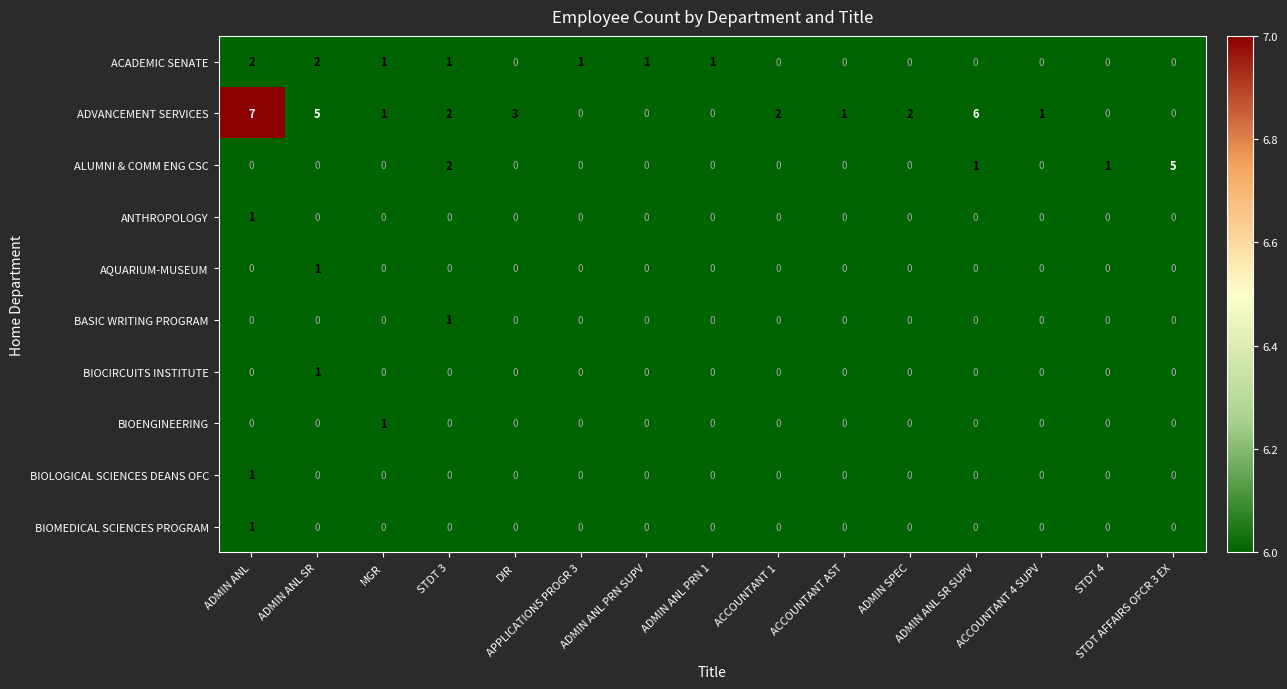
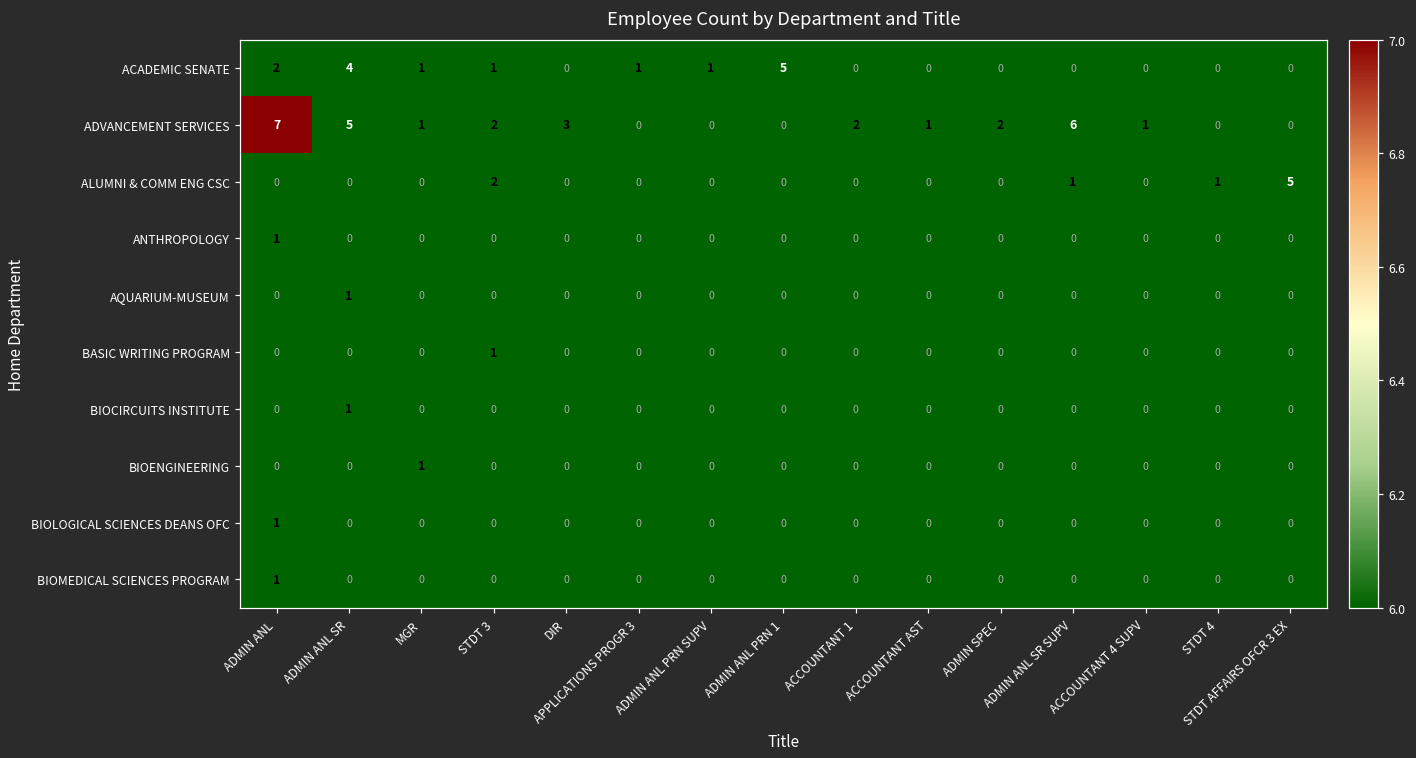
  {
    "ACADEMIC SENATE": {
      "ADMIN ANL": 2,
-     "ADMIN ANL SR": 2,
+     "ADMIN ANL SR": 4,
      "MGR": 1,
      "STDT 3": 1,
      "DIR": 0,
      "APPLICATIONS PROGR 3": 1,
      "ADMIN ANL PRN SUPV": 1,
-     "ADMIN ANL PRN 1": 1,
+     "ADMIN ANL PRN 1": 5,
      "ACCOUNTANT 1": 0,
      "ACCOUNTANT AST": 0,
      "ADMIN SPEC": 0,
      "ADMIN ANL SR SUPV": 0,
      "ACCOUNTANT 4 SUPV": 0,
      "STDT 4": 0,
      "STDT AFFAIRS OFCR 3 EX": 0
    },
    "ADVANCEMENT SERVICES": {
      "ADMIN ANL": 7,
      "ADMIN ANL SR": 5,
      "MGR": 1,
      "STDT 3": 2,
      "DIR": 3,
      "APPLICATIONS PROGR 3": 0,
      "ADMIN ANL PRN SUPV": 0,
      "ADMIN ANL PRN 1": 0,
      "ACCOUNTANT 1": 2,
      "ACCOUNTANT AST": 1,
      "ADMIN SPEC": 2,
      "ADMIN ANL SR SUPV": 6,
      "ACCOUNTANT 4 SUPV": 1,
      "STDT 4": 0,
      "STDT AFFAIRS OFCR 3 EX": 0
    },
    "ALUMNI & COMM ENG CSC": {
      "ADMIN ANL": 0,
      "ADMIN ANL SR": 0,
      "MGR": 0,
      "STDT 3": 2,
      "DIR": 0,
      "APPLICATIONS PROGR 3": 0,
      "ADMIN ANL PRN SUPV": 0,
      "ADMIN ANL PRN 1": 0,
      "ACCOUNTANT 1": 0,
      "ACCOUNTANT AST": 0,
      "ADMIN SPEC": 0,
      "ADMIN ANL SR SUPV": 1,
      "ACCOUNTANT 4 SUPV": 0,
      "STDT 4": 1,
      "STDT AFFAIRS OFCR 3 EX": 5
    },
    "ANTHROPOLOGY": {
      "ADMIN ANL": 1,
      "ADMIN ANL SR": 0,
      "MGR": 0,
      "STDT 3": 0,
      "DIR": 0,
      "APPLICATIONS PROGR 3": 0,
      "ADMIN ANL PRN SUPV": 0,
      "ADMIN ANL PRN 1": 0,
      "ACCOUNTANT 1": 0,
      "ACCOUNTANT AST": 0,
      "ADMIN SPEC": 0,
      "ADMIN ANL SR SUPV": 0,
      "ACCOUNTANT 4 SUPV": 0,
      "STDT 4": 0,
      "STDT AFFAIRS OFCR 3 EX": 0
    },
    "AQUARIUM-MUSEUM": {
      "ADMIN ANL": 0,
      "ADMIN ANL SR": 1,
      "MGR": 0,
      "STDT 3": 0,
      "DIR": 0,
      "APPLICATIONS PROGR 3": 0,
      "ADMIN ANL PRN SUPV": 0,
      "ADMIN ANL PRN 1": 0,
      "ACCOUNTANT 1": 0,
      "ACCOUNTANT AST": 0,
      "ADMIN SPEC": 0,
      "ADMIN ANL SR SUPV": 0,
      "ACCOUNTANT 4 SUPV": 0,
      "STDT 4": 0,
      "STDT AFFAIRS OFCR 3 EX": 0
    },
    "BASIC WRITING PROGRAM": {
      "ADMIN ANL": 0,
      "ADMIN ANL SR": 0,
      "MGR": 0,
      "STDT 3": 1,
      "DIR": 0,
      "APPLICATIONS PROGR 3": 0,
      "ADMIN ANL PRN SUPV": 0,
      "ADMIN ANL PRN 1": 0,
      "ACCOUNTANT 1": 0,
      "ACCOUNTANT AST": 0,
      "ADMIN SPEC": 0,
      "ADMIN ANL SR SUPV": 0,
      "ACCOUNTANT 4 SUPV": 0,
      "STDT 4": 0,
      "STDT AFFAIRS OFCR 3 EX": 0
    },
    "BIOCIRCUITS INSTITUTE": {
      "ADMIN ANL": 0,
      "ADMIN ANL SR": 1,
      "MGR": 0,
      "STDT 3": 0,
      "DIR": 0,
      "APPLICATIONS PROGR 3": 0,
      "ADMIN ANL PRN SUPV": 0,
      "ADMIN ANL PRN 1": 0,
      "ACCOUNTANT 1": 0,
      "ACCOUNTANT AST": 0,
      "ADMIN SPEC": 0,
      "ADMIN ANL SR SUPV": 0,
      "ACCOUNTANT 4 SUPV": 0,
      "STDT 4": 0,
      "STDT AFFAIRS OFCR 3 EX": 0
    },
    "BIOENGINEERING": {
      "ADMIN ANL": 0,
      "ADMIN ANL SR": 0,
      "MGR": 1,
      "STDT 3": 0,
      "DIR": 0,
      "APPLICATIONS PROGR 3": 0,
      "ADMIN ANL PRN SUPV": 0,
      "ADMIN ANL PRN 1": 0,
      "ACCOUNTANT 1": 0,
      "ACCOUNTANT AST": 0,
      "ADMIN SPEC": 0,
      "ADMIN ANL SR SUPV": 0,
      "ACCOUNTANT 4 SUPV": 0,
      "STDT 4": 0,
      "STDT AFFAIRS OFCR 3 EX": 0
    },
    "BIOLOGICAL SCIENCES DEANS OFC": {
      "ADMIN ANL": 1,
      "ADMIN ANL SR": 0,
      "MGR": 0,
      "STDT 3": 0,
      "DIR": 0,
      "APPLICATIONS PROGR 3": 0,
      "ADMIN ANL PRN SUPV": 0,
      "ADMIN ANL PRN 1": 0,
      "ACCOUNTANT 1": 0,
      "ACCOUNTANT AST": 0,
      "ADMIN SPEC": 0,
      "ADMIN ANL SR SUPV": 0,
      "ACCOUNTANT 4 SUPV": 0,
      "STDT 4": 0,
      "STDT AFFAIRS OFCR 3 EX": 0
    },
    "BIOMEDICAL SCIENCES PROGRAM": {
      "ADMIN ANL": 1,
      "ADMIN ANL SR": 0,
      "MGR": 0,
      "STDT 3": 0,
      "DIR": 0,
      "APPLICATIONS PROGR 3": 0,
      "ADMIN ANL PRN SUPV": 0,
      "ADMIN ANL PRN 1": 0,
      "ACCOUNTANT 1": 0,
      "ACCOUNTANT AST": 0,
      "ADMIN SPEC": 0,
      "ADMIN ANL SR SUPV": 0,
      "ACCOUNTANT 4 SUPV": 0,
      "STDT 4": 0,
      "STDT AFFAIRS OFCR 3 EX": 0
    }
  }
